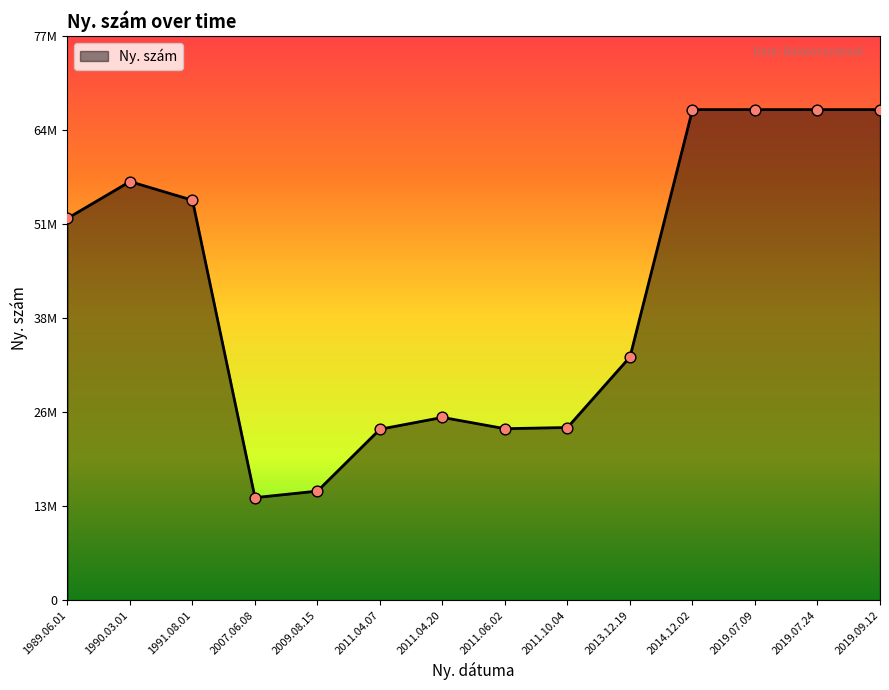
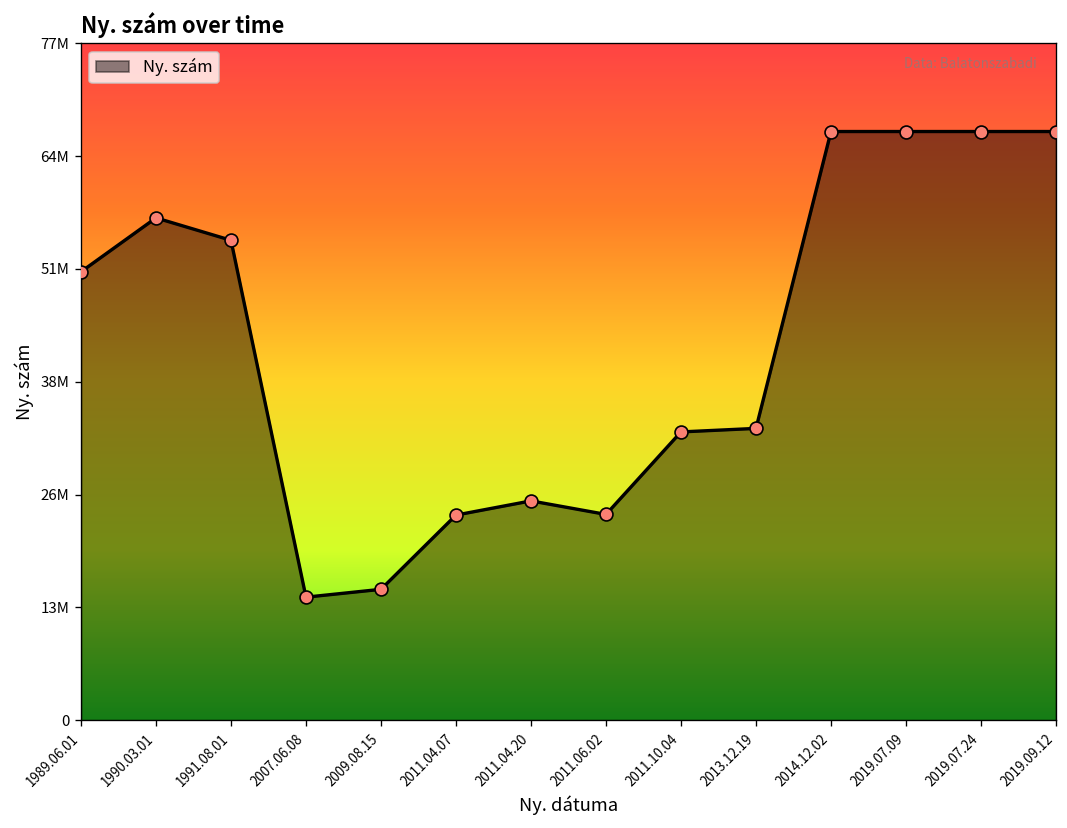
  {
-   "1989.06.01": 52000000,
+   "1989.06.01": 51000000,
    "1990.03.01": 57000000,
    "1991.08.01": 55000000,
    "2007.06.08": 14000000,
    "2009.08.15": 15000000,
    "2011.04.07": 23000000,
    "2011.04.20": 25000000,
    "2011.06.02": 23000000,
-   "2011.10.04": 24000000,
+   "2011.10.04": 33000000,
    "2013.12.19": 33000000,
    "2014.12.02": 67000000,
    "2019.07.09": 67000000,
    "2019.07.24": 67000000,
    "2019.09.12": 67000000
  }
